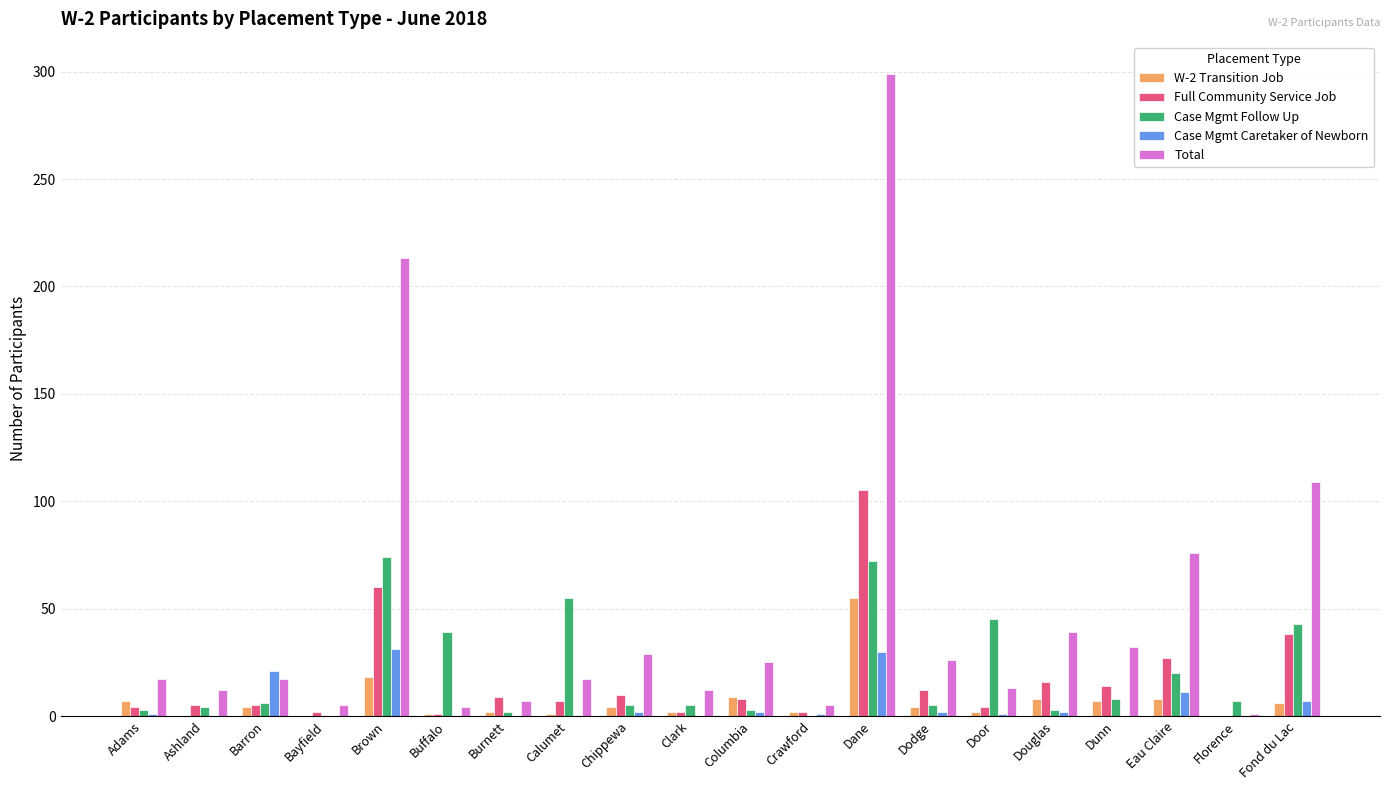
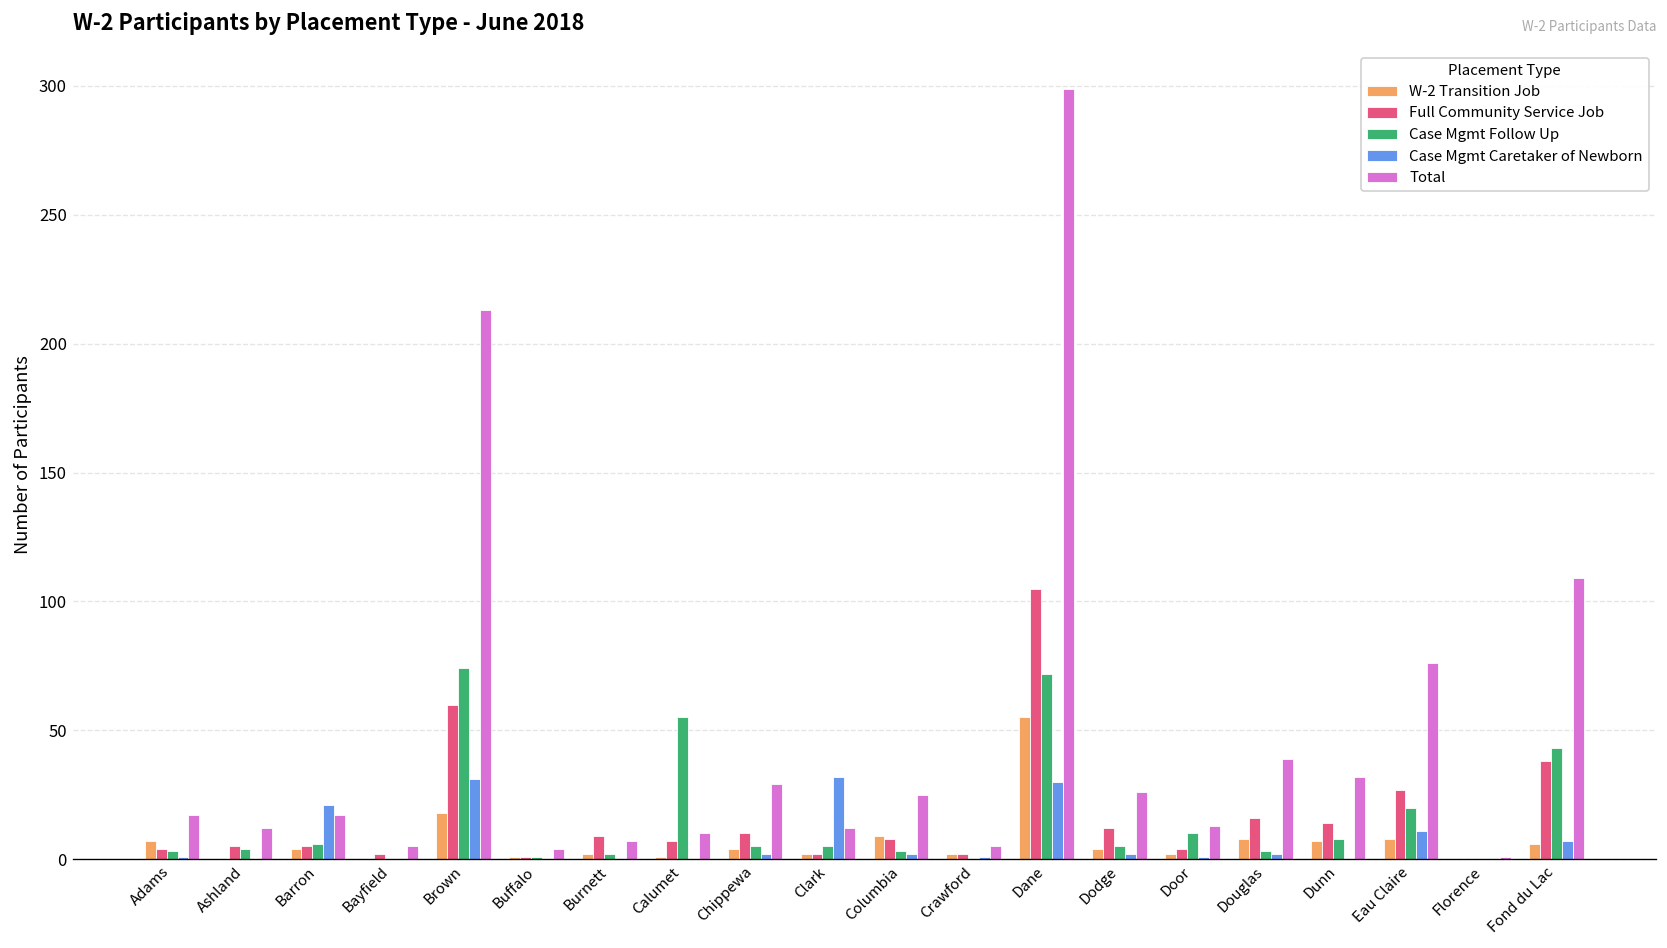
  {
    "W-2 Transition Job": {
      "Adams": 7,
      "Ashland": 0,
      "Barron": 4,
      "Bayfield": 0,
      "Brown": 18,
      "Burnett": 2,
      "Chippewa": 4,
      "Clark": 2,
      "Columbia": 9,
      "Crawford": 2,
      "Dane": 55,
      "Dodge": 4,
      "Door": 2,
      "Douglas": 8,
      "Dunn": 7,
      "Eau Claire": 8,
      "Florence": 0,
      "Fond du Lac": 6
    },
    "Full Community Service Job": {
      "Adams": 4,
      "Ashland": 5,
      "Barron": 5,
      "Bayfield": 2,
      "Brown": 60,
      "Burnett": 9,
      "Calumet": 7,
      "Chippewa": 10,
      "Clark": 2,
      "Columbia": 8,
      "Crawford": 2,
      "Dane": 105,
      "Dodge": 12,
      "Door": 4,
      "Douglas": 16,
      "Dunn": 14,
      "Eau Claire": 27,
      "Florence": 0,
      "Fond du Lac": 38
    },
    "Case Mgmt Follow Up": {
      "Adams": 3,
      "Ashland": 4,
      "Barron": 6,
      "Bayfield": 0,
      "Brown": 74,
-     "Buffalo": 39,
+     "Buffalo": 1,
      "Burnett": 2,
      "Calumet": 55,
      "Chippewa": 5,
      "Clark": 5,
      "Columbia": 3,
      "Crawford": 0,
      "Dane": 72,
      "Dodge": 5,
-     "Door": 45,
+     "Door": 10,
      "Douglas": 3,
      "Dunn": 8,
      "Eau Claire": 20,
-     "Florence": 7,
+     "Florence": 0,
      "Fond du Lac": 43
    },
    "Case Mgmt Caretaker of Newborn": {
      "Ashland": 0,
      "Barron": 21,
      "Bayfield": 0,
      "Brown": 31,
      "Buffalo": 0,
      "Burnett": 0,
      "Calumet": 0,
      "Chippewa": 2,
-     "Clark": 0,
+     "Clark": 32,
      "Columbia": 2,
      "Dane": 30,
      "Dodge": 2,
      "Douglas": 2,
      "Dunn": 0,
      "Eau Claire": 11,
      "Florence": 0,
      "Fond du Lac": 7
    },
    "Total": {
      "Adams": 17,
      "Ashland": 12,
      "Barron": 17,
      "Bayfield": 5,
      "Brown": 213,
      "Buffalo": 4,
      "Burnett": 7,
-     "Calumet": 17,
+     "Calumet": 10,
      "Chippewa": 29,
      "Clark": 12,
      "Columbia": 25,
      "Crawford": 5,
      "Dane": 299,
      "Dodge": 26,
      "Door": 13,
      "Douglas": 39,
      "Dunn": 32,
      "Eau Claire": 76,
      "Fond du Lac": 109
    }
  }
